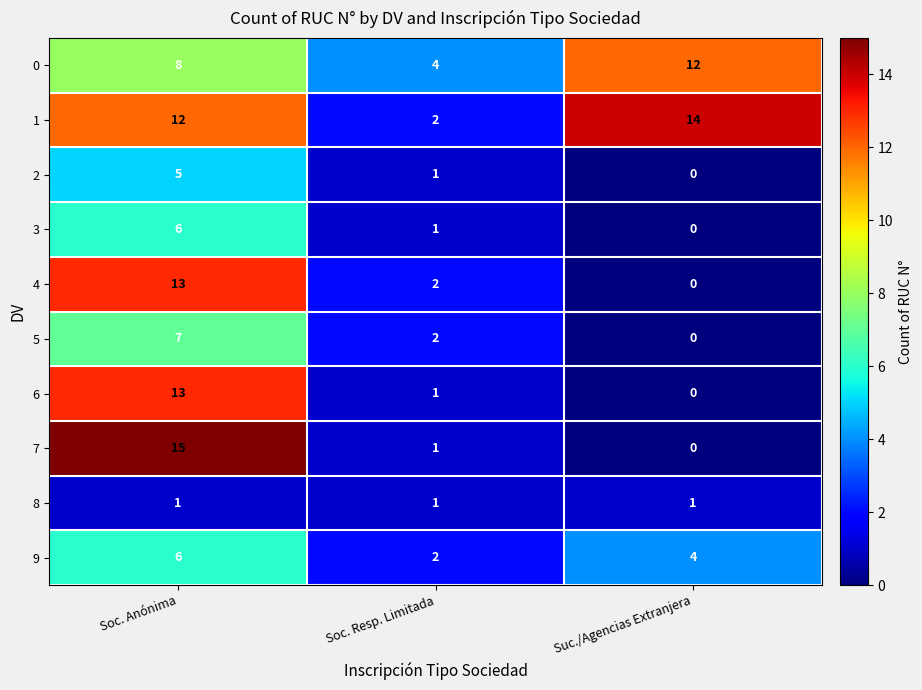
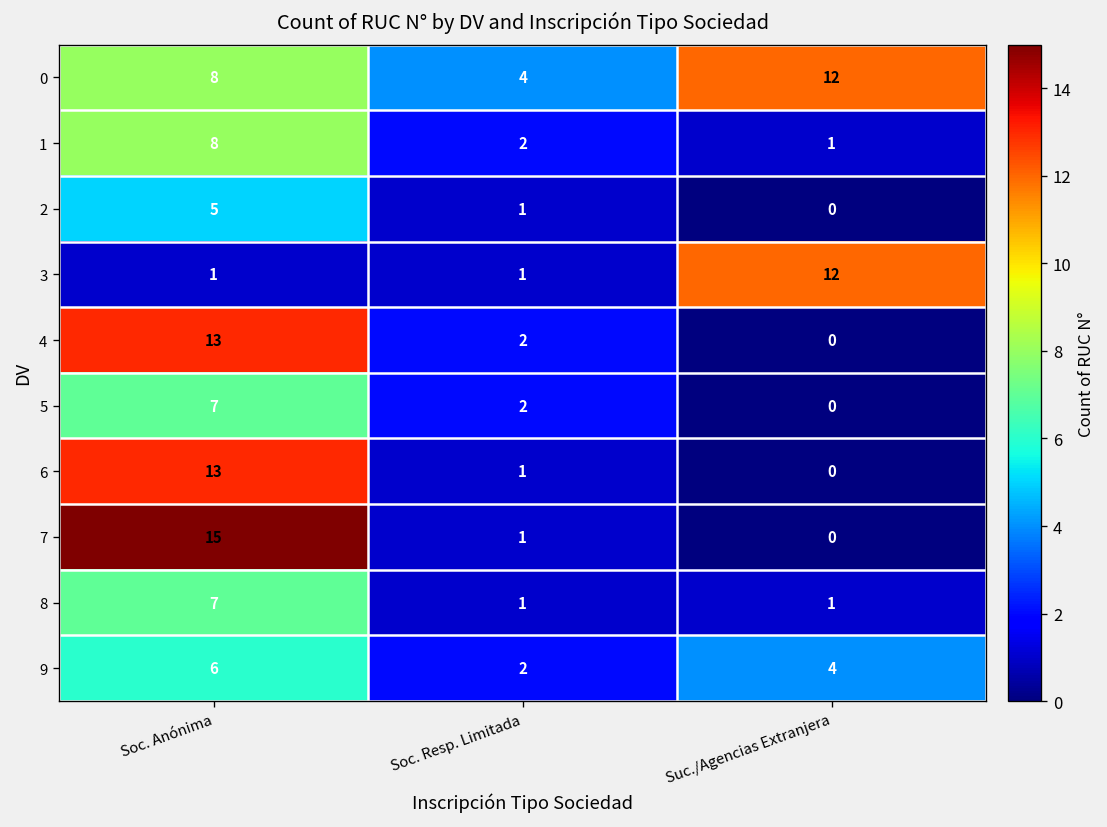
  {
    "0": {
      "Soc. Anónima": 8,
      "Soc. Resp. Limitada": 4,
      "Suc./Agencias Extranjera": 12
    },
    "1": {
-     "Soc. Anónima": 12,
+     "Soc. Anónima": 8,
      "Soc. Resp. Limitada": 2,
-     "Suc./Agencias Extranjera": 14
+     "Suc./Agencias Extranjera": 1
    },
    "2": {
      "Soc. Anónima": 5,
      "Soc. Resp. Limitada": 1,
      "Suc./Agencias Extranjera": 0
    },
    "3": {
-     "Soc. Anónima": 6,
+     "Soc. Anónima": 1,
      "Soc. Resp. Limitada": 1,
-     "Suc./Agencias Extranjera": 0
+     "Suc./Agencias Extranjera": 12
    },
    "4": {
      "Soc. Anónima": 13,
      "Soc. Resp. Limitada": 2,
      "Suc./Agencias Extranjera": 0
    },
    "5": {
      "Soc. Anónima": 7,
      "Soc. Resp. Limitada": 2,
      "Suc./Agencias Extranjera": 0
    },
    "6": {
      "Soc. Anónima": 13,
      "Soc. Resp. Limitada": 1,
      "Suc./Agencias Extranjera": 0
    },
    "7": {
      "Soc. Anónima": 15,
      "Soc. Resp. Limitada": 1,
      "Suc./Agencias Extranjera": 0
    },
    "8": {
-     "Soc. Anónima": 1,
+     "Soc. Anónima": 7,
      "Soc. Resp. Limitada": 1,
      "Suc./Agencias Extranjera": 1
    },
    "9": {
      "Soc. Anónima": 6,
      "Soc. Resp. Limitada": 2,
      "Suc./Agencias Extranjera": 4
    }
  }
